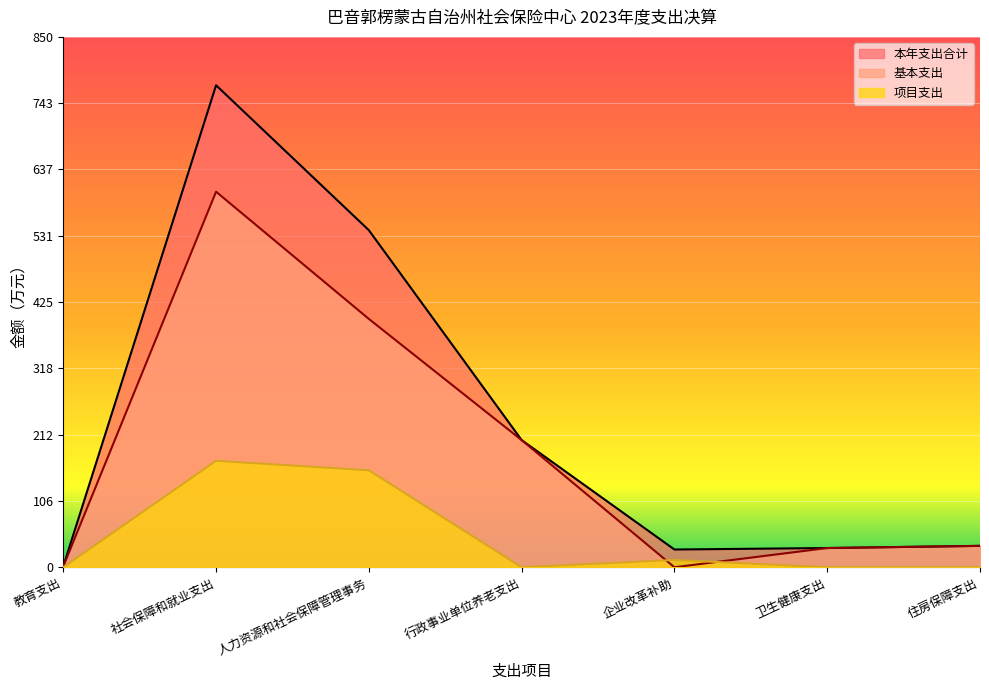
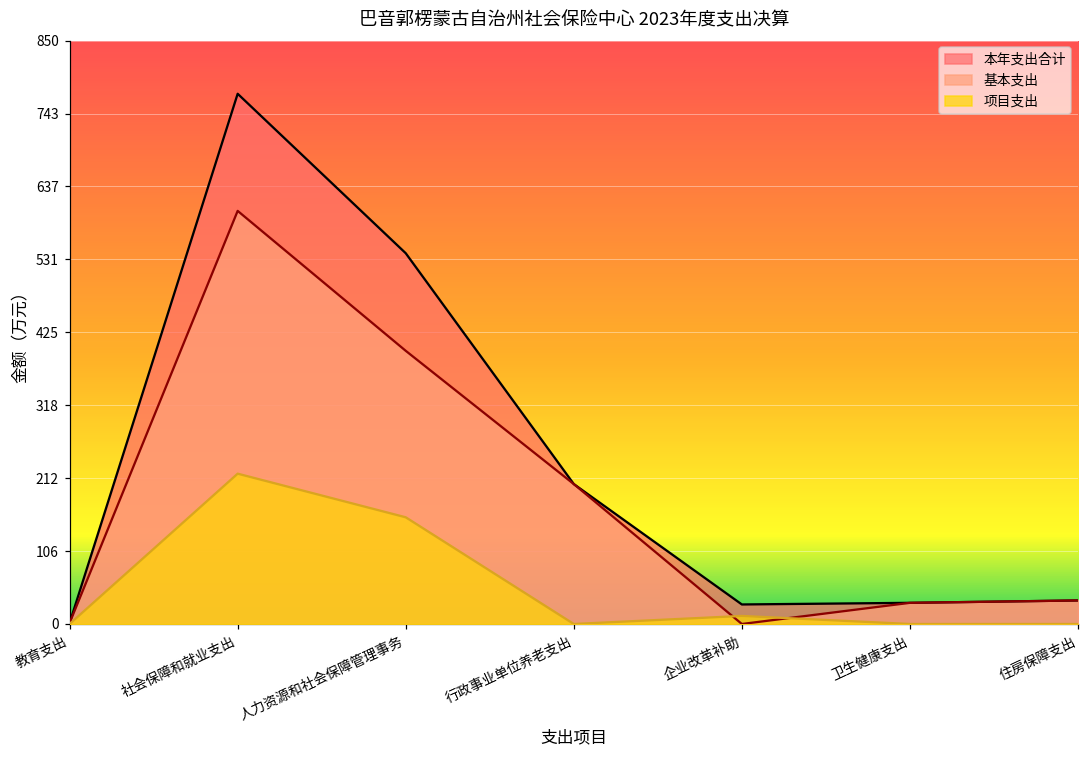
  {
    "项目支出": {
-     "社会保障和就业支出": 170,
+     "社会保障和就业支出": 220,
      "人力资源和社会保障管理事务": 160,
      "行政事业单位养老支出": 0,
      "企业改革补助": 10,
      "卫生健康支出": 0,
      "住房保障支出": 0
    }
  }
